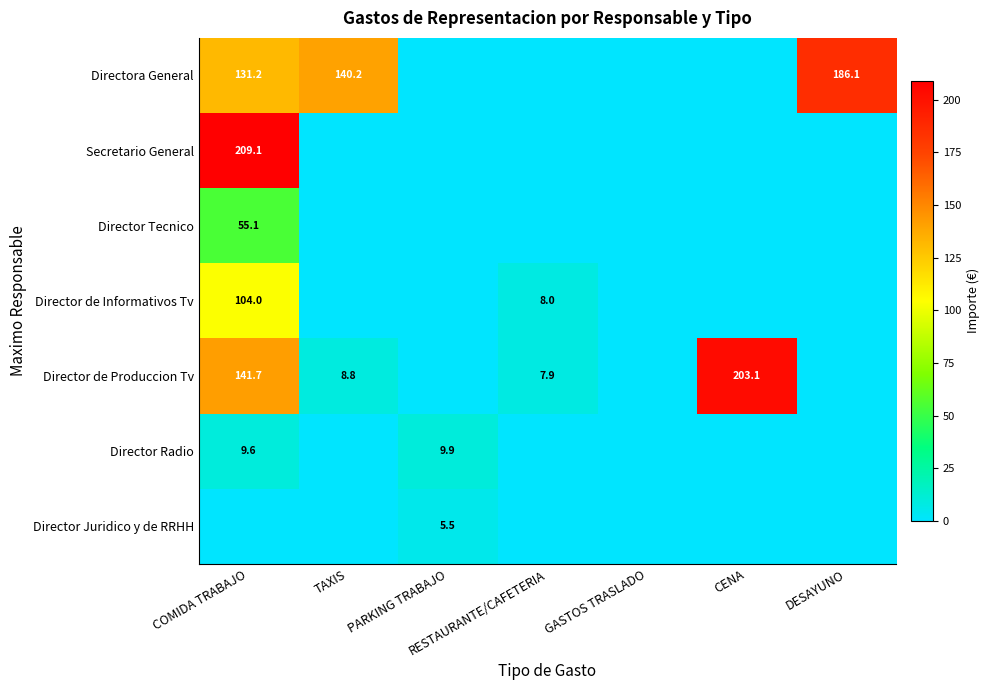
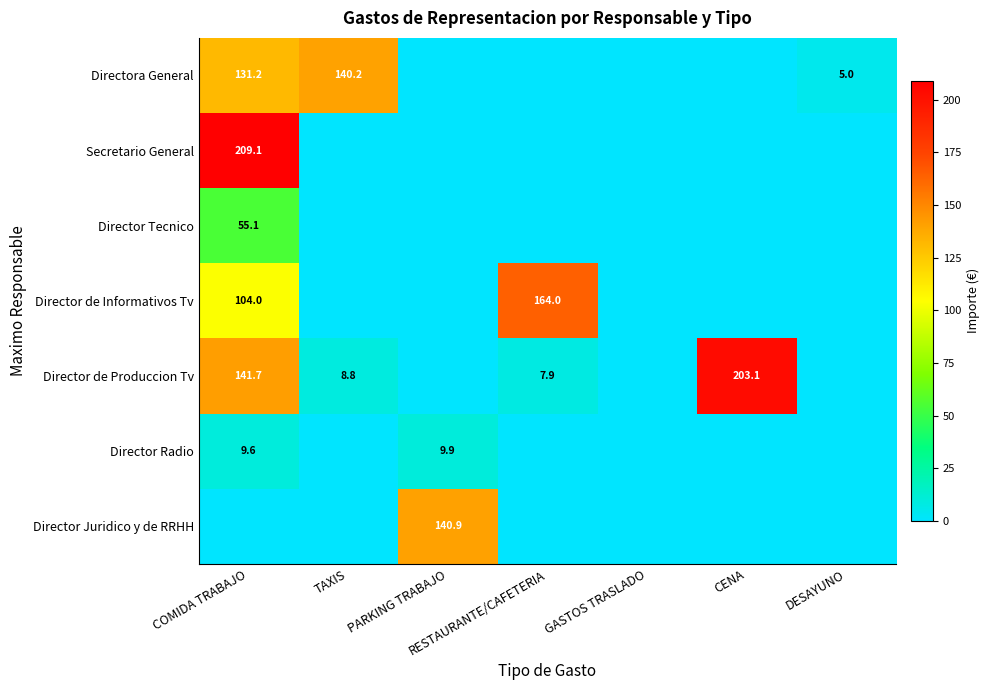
  {
    "Directora General": {
      "COMIDA TRABAJO": 131.2,
      "TAXIS": 140.2,
-     "DESAYUNO": 186.1
+     "DESAYUNO": 5.0
    },
    "Secretario General": {
      "COMIDA TRABAJO": 209.1
    },
    "Director Tecnico": {
      "COMIDA TRABAJO": 55.1
    },
    "Director de Informativos Tv": {
      "COMIDA TRABAJO": 104.0,
-     "RESTAURANTE/CAFETERIA": 8.0
+     "RESTAURANTE/CAFETERIA": 164.0
    },
    "Director de Produccion Tv": {
      "COMIDA TRABAJO": 141.7,
      "TAXIS": 8.8,
      "RESTAURANTE/CAFETERIA": 7.9,
      "CENA": 203.1
    },
    "Director Radio": {
      "COMIDA TRABAJO": 9.6,
      "PARKING TRABAJO": 9.9
    },
    "Director Juridico y de RRHH": {
-     "PARKING TRABAJO": 5.5
+     "PARKING TRABAJO": 140.9
    }
  }
